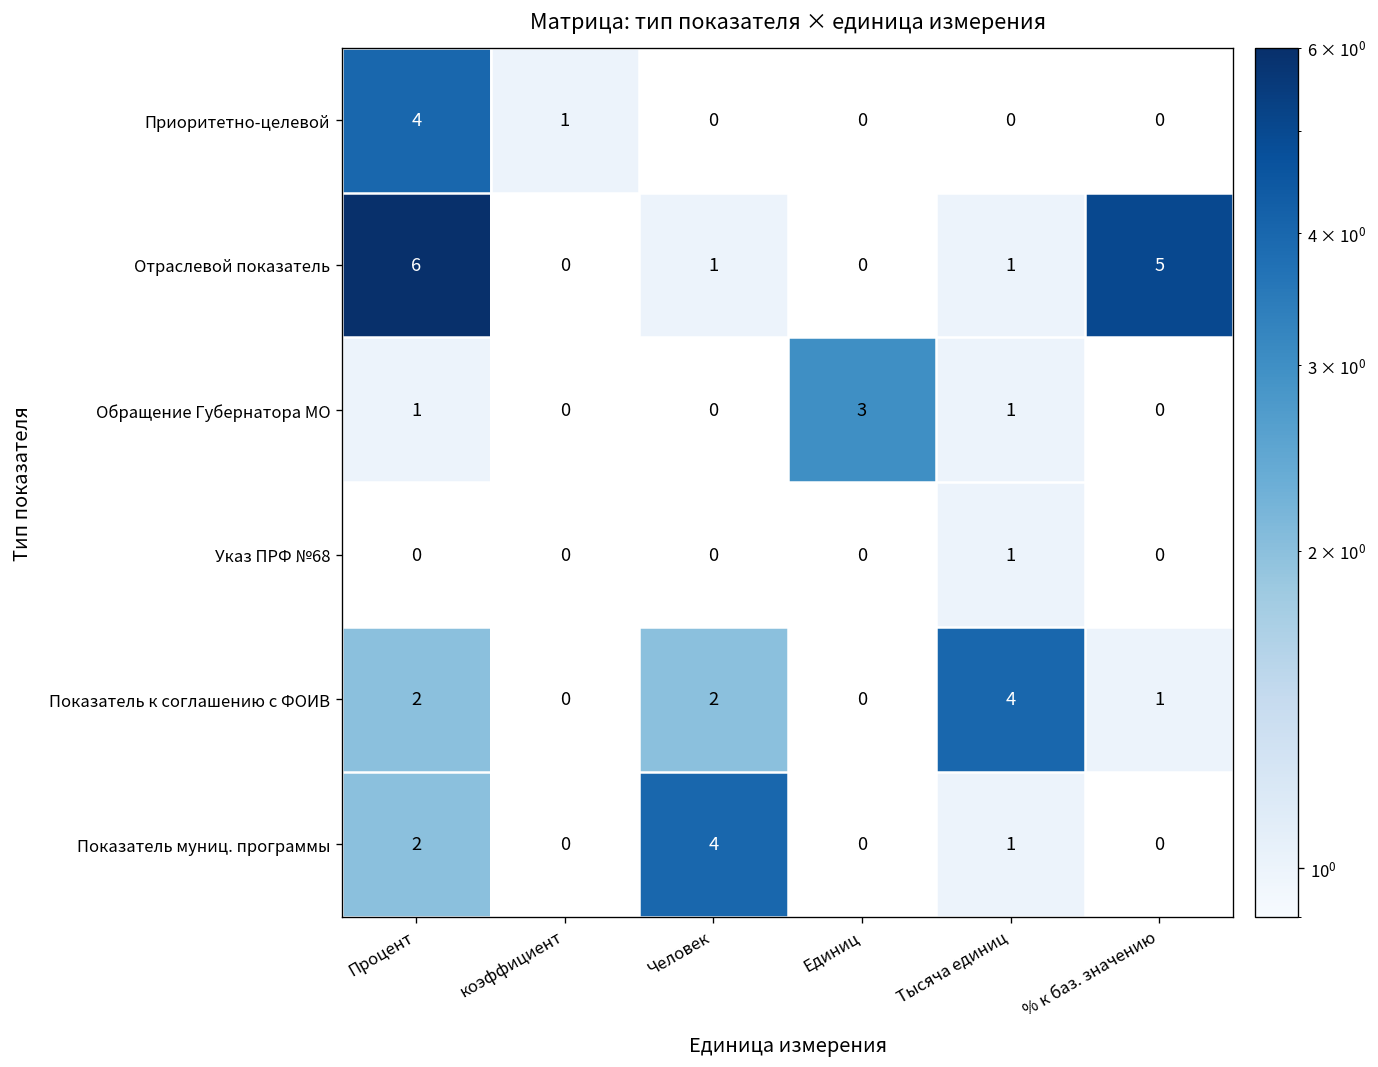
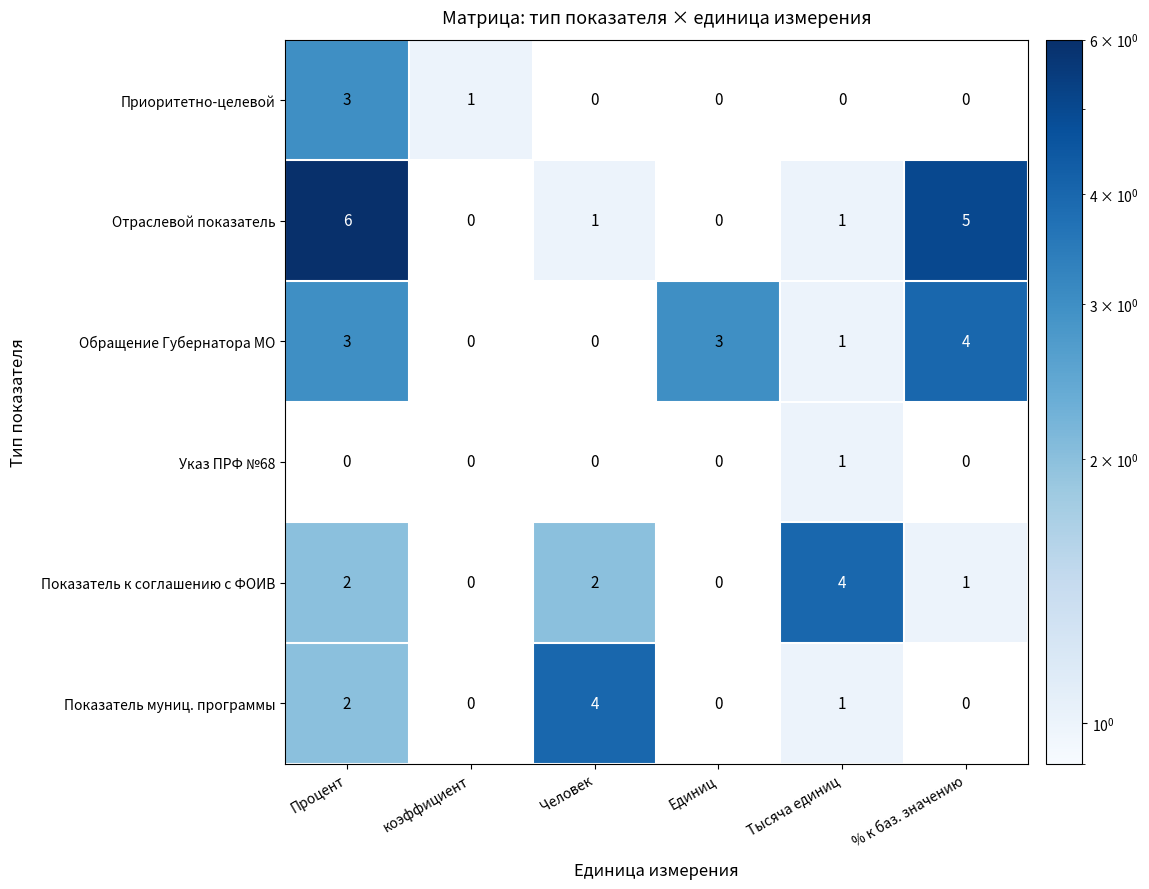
  {
    "Приоритетно-целевой": {
-     "Процент": 4,
+     "Процент": 3,
      "коэффициент": 1,
      "Человек": 0,
      "Единиц": 0,
      "Тысяча единиц": 0,
      "% к баз. значению": 0
    },
    "Отраслевой показатель": {
      "Процент": 6,
      "коэффициент": 0,
      "Человек": 1,
      "Единиц": 0,
      "Тысяча единиц": 1,
      "% к баз. значению": 5
    },
    "Обращение Губернатора МО": {
-     "Процент": 1,
+     "Процент": 3,
      "коэффициент": 0,
      "Человек": 0,
      "Единиц": 3,
      "Тысяча единиц": 1,
-     "% к баз. значению": 0
+     "% к баз. значению": 4
    },
    "Указ ПРФ №68": {
      "Процент": 0,
      "коэффициент": 0,
      "Человек": 0,
      "Единиц": 0,
      "Тысяча единиц": 1,
      "% к баз. значению": 0
    },
    "Показатель к соглашению с ФОИВ": {
      "Процент": 2,
      "коэффициент": 0,
      "Человек": 2,
      "Единиц": 0,
      "Тысяча единиц": 4,
      "% к баз. значению": 1
    },
    "Показатель муниц. программы": {
      "Процент": 2,
      "коэффициент": 0,
      "Человек": 4,
      "Единиц": 0,
      "Тысяча единиц": 1,
      "% к баз. значению": 0
    }
  }
